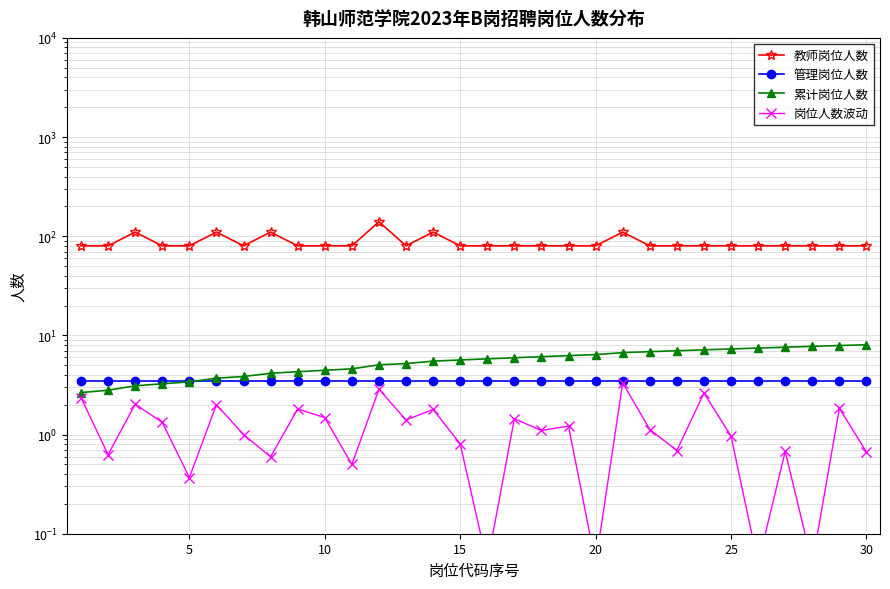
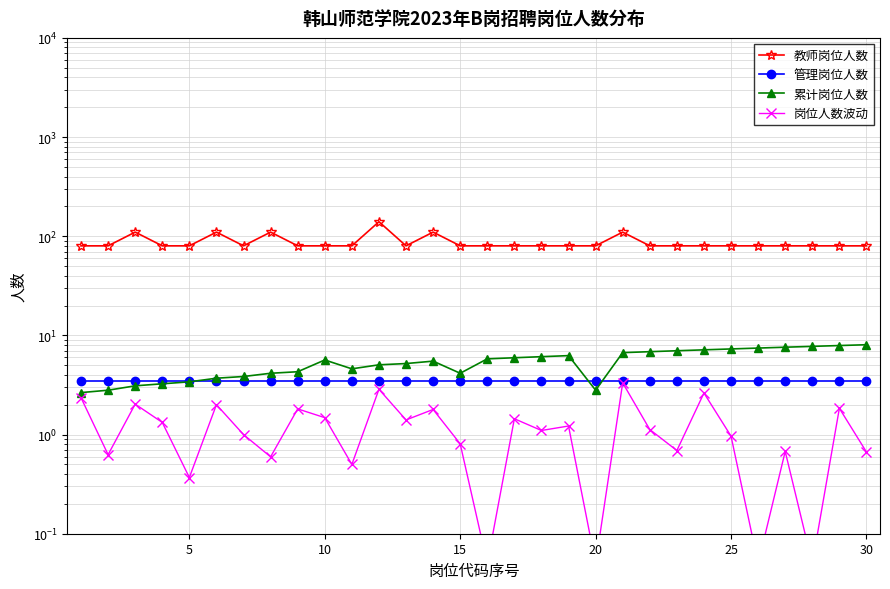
  {
    "教师岗位人数": {
      "5": 80,
      "10": 80,
      "15": 80,
      "20": 80,
      "25": 80,
      "30": 80
    },
    "管理岗位人数": {
      "10": 3.5,
      "15": 3.5,
      "20": 3.5,
      "25": 3.5,
      "30": 3.5
    },
    "累计岗位人数": {
-     "10": 4,
-     "15": 6,
-     "20": 6,
+     "10": 6,
+     "15": 4.2,
+     "20": 2.8,
      "25": 7,
      "30": 8
    },
    "岗位人数波动": {
      "5": 0.37,
      "10": 1.5,
      "15": 0.8,
      "25": 1.0,
      "30": 0.7
    }
  }
